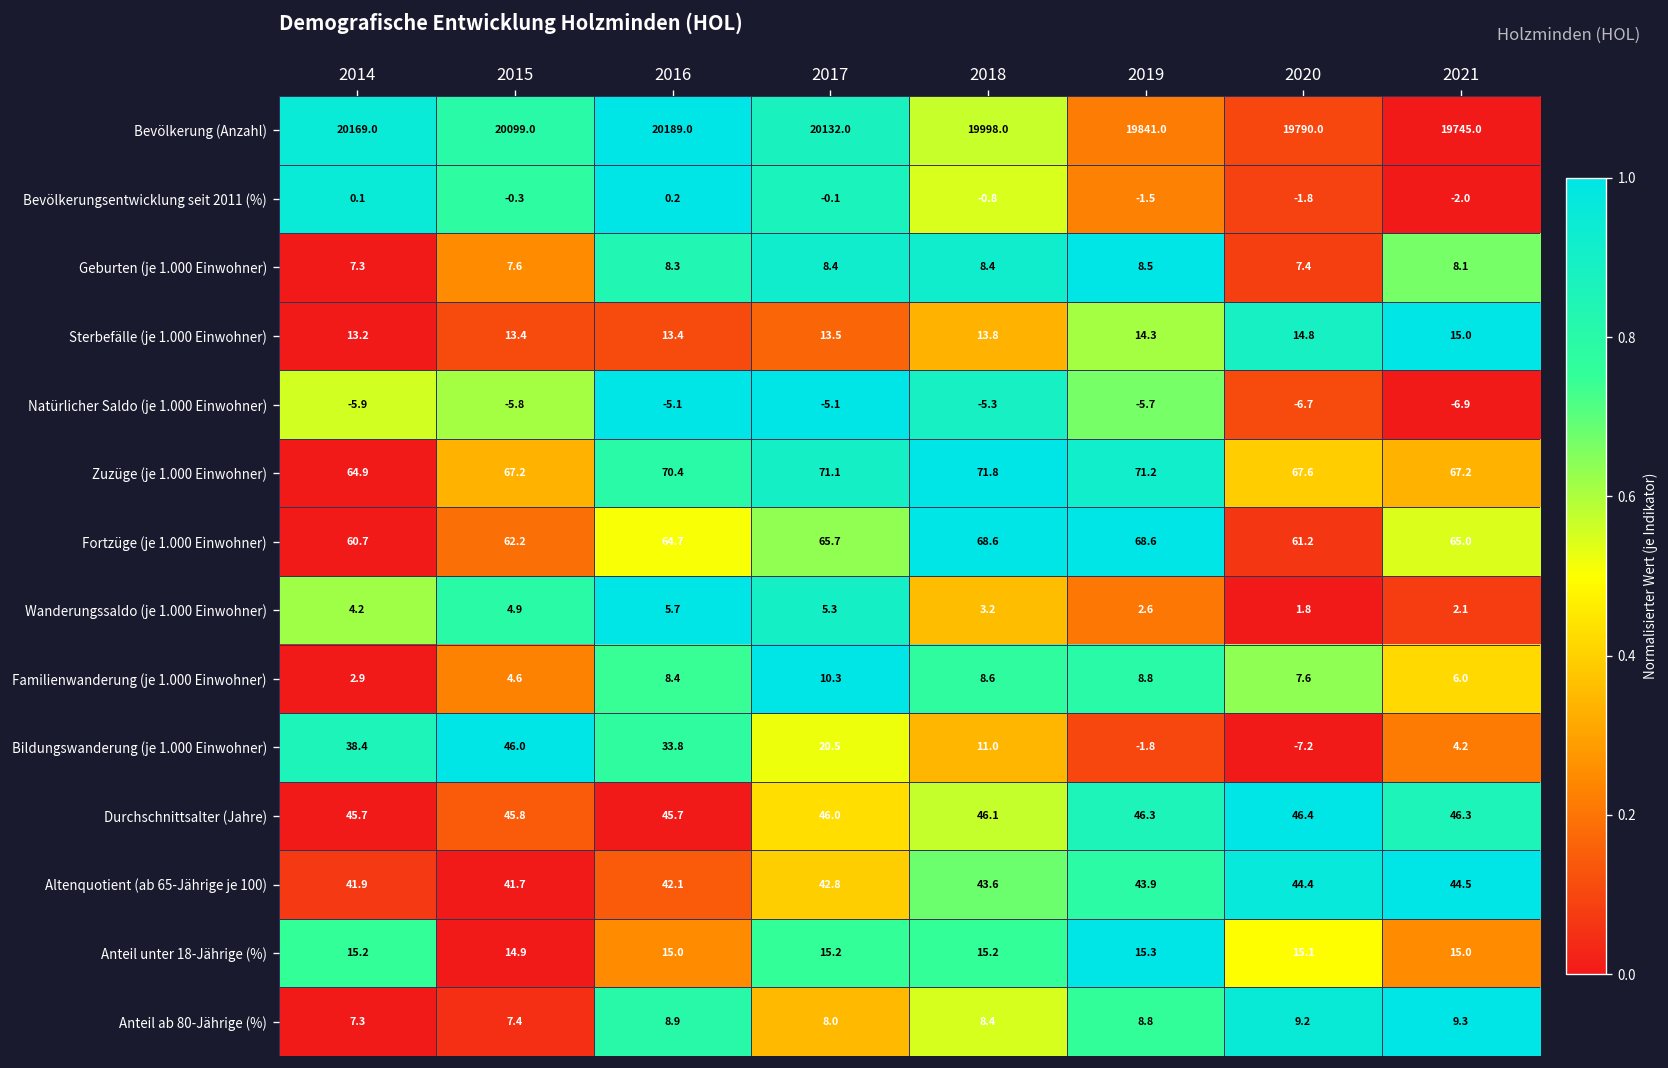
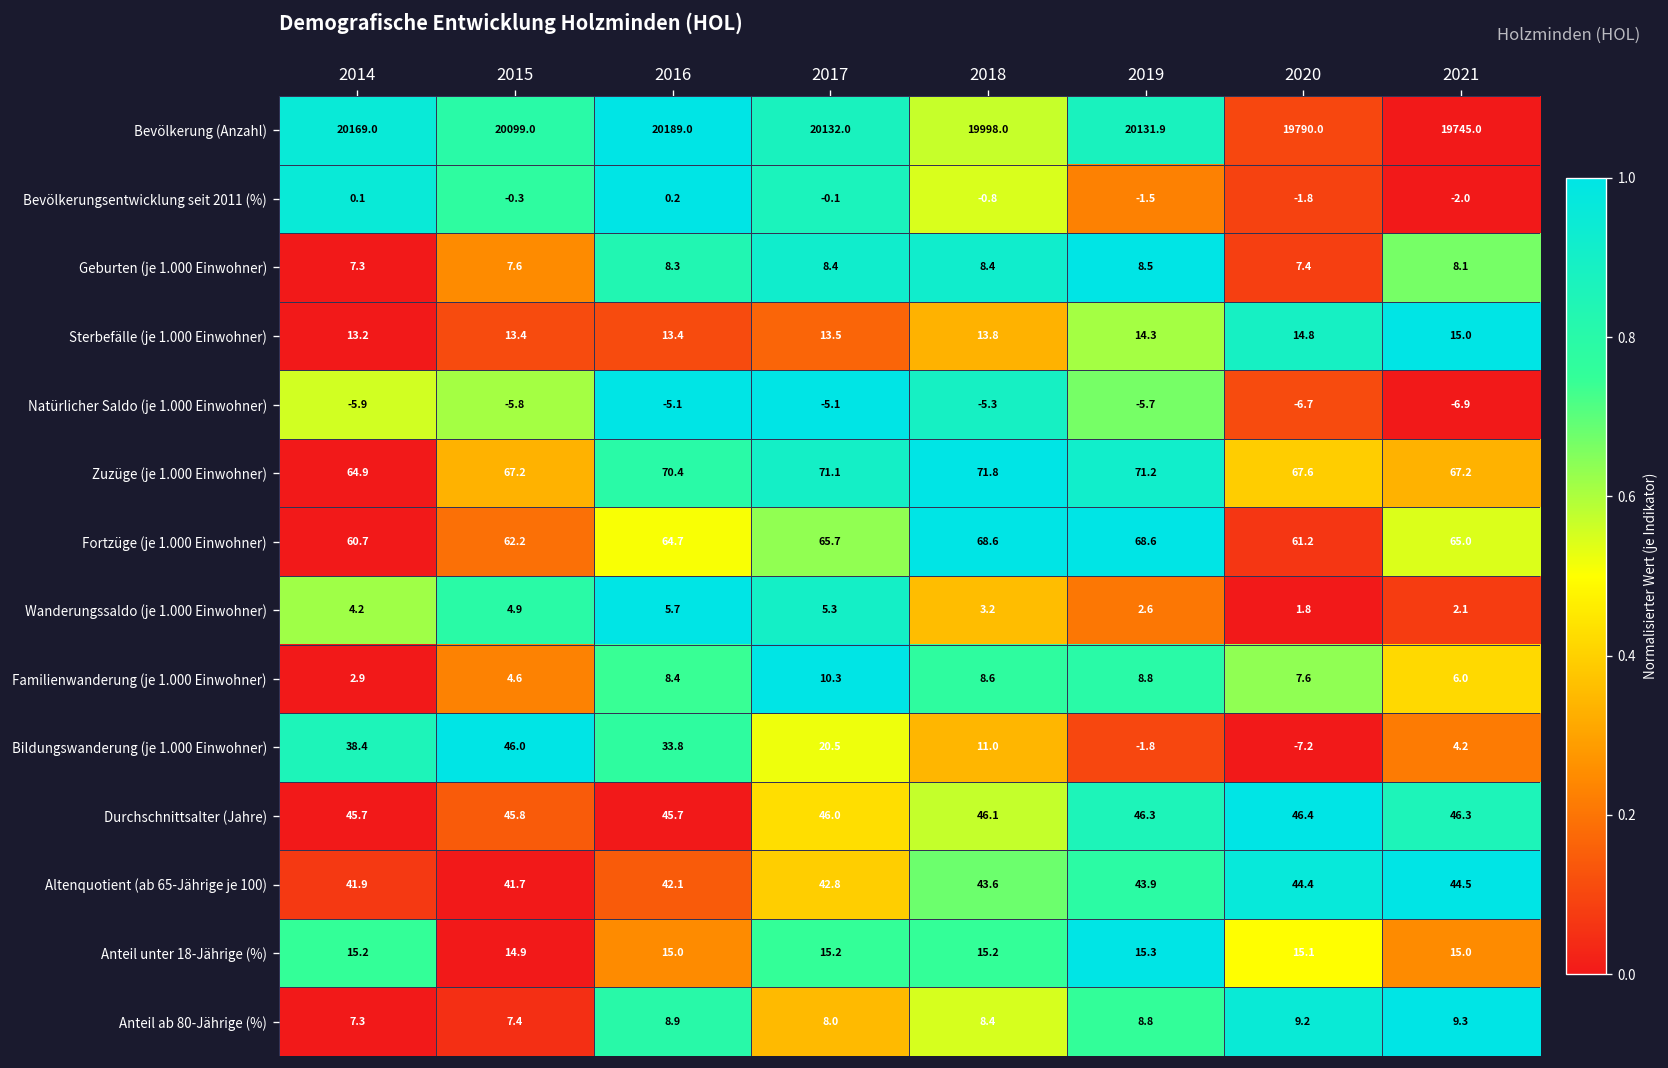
  {
    "Bevölkerung (Anzahl)": {
      "2014": 20169.0,
      "2015": 20099.0,
      "2016": 20189.0,
      "2017": 20132.0,
      "2018": 19998.0,
-     "2019": 19841.0,
+     "2019": 20131.9,
      "2020": 19790.0,
      "2021": 19745.0
    },
    "Bevölkerungsentwicklung seit 2011 (%)": {
      "2014": 0.1,
      "2015": -0.3,
      "2016": 0.2,
      "2017": -0.1,
      "2018": -0.8,
      "2019": -1.5,
      "2020": -1.8,
      "2021": -2.0
    },
    "Geburten (je 1.000 Einwohner)": {
      "2014": 7.3,
      "2015": 7.6,
      "2016": 8.3,
      "2017": 8.4,
      "2018": 8.4,
      "2019": 8.5,
      "2020": 7.4,
      "2021": 8.1
    },
    "Sterbefälle (je 1.000 Einwohner)": {
      "2014": 13.2,
      "2015": 13.4,
      "2016": 13.4,
      "2017": 13.5,
      "2018": 13.8,
      "2019": 14.3,
      "2020": 14.8,
      "2021": 15.0
    },
    "Natürlicher Saldo (je 1.000 Einwohner)": {
      "2014": -5.9,
      "2015": -5.8,
      "2016": -5.1,
      "2017": -5.1,
      "2018": -5.3,
      "2019": -5.7,
      "2020": -6.7,
      "2021": -6.9
    },
    "Zuzüge (je 1.000 Einwohner)": {
      "2014": 64.9,
      "2015": 67.2,
      "2016": 70.4,
      "2017": 71.1,
      "2018": 71.8,
      "2019": 71.2,
      "2020": 67.6,
      "2021": 67.2
    },
    "Fortzüge (je 1.000 Einwohner)": {
      "2014": 60.7,
      "2015": 62.2,
      "2016": 64.7,
      "2017": 65.7,
      "2018": 68.6,
      "2019": 68.6,
      "2020": 61.2,
      "2021": 65.0
    },
    "Wanderungssaldo (je 1.000 Einwohner)": {
      "2014": 4.2,
      "2015": 4.9,
      "2016": 5.7,
      "2017": 5.3,
      "2018": 3.2,
      "2019": 2.6,
      "2020": 1.8,
      "2021": 2.1
    },
    "Familienwanderung (je 1.000 Einwohner)": {
      "2014": 2.9,
      "2015": 4.6,
      "2016": 8.4,
      "2017": 10.3,
      "2018": 8.6,
      "2019": 8.8,
      "2020": 7.6,
      "2021": 6.0
    },
    "Bildungswanderung (je 1.000 Einwohner)": {
      "2014": 38.4,
      "2015": 46.0,
      "2016": 33.8,
      "2017": 20.5,
      "2018": 11.0,
      "2019": -1.8,
      "2020": -7.2,
      "2021": 4.2
    },
    "Durchschnittsalter (Jahre)": {
      "2014": 45.7,
      "2015": 45.8,
      "2016": 45.7,
      "2017": 46.0,
      "2018": 46.1,
      "2019": 46.3,
      "2020": 46.4,
      "2021": 46.3
    },
    "Altenquotient (ab 65-Jährige je 100)": {
      "2014": 41.9,
      "2015": 41.7,
      "2016": 42.1,
      "2017": 42.8,
      "2018": 43.6,
      "2019": 43.9,
      "2020": 44.4,
      "2021": 44.5
    },
    "Anteil unter 18-Jährige (%)": {
      "2014": 15.2,
      "2015": 14.9,
      "2016": 15.0,
      "2017": 15.2,
      "2018": 15.2,
      "2019": 15.3,
      "2020": 15.1,
      "2021": 15.0
    },
    "Anteil ab 80-Jährige (%)": {
      "2014": 7.3,
      "2015": 7.4,
      "2016": 8.9,
      "2017": 8.0,
      "2018": 8.4,
      "2019": 8.8,
      "2020": 9.2,
      "2021": 9.3
    }
  }
